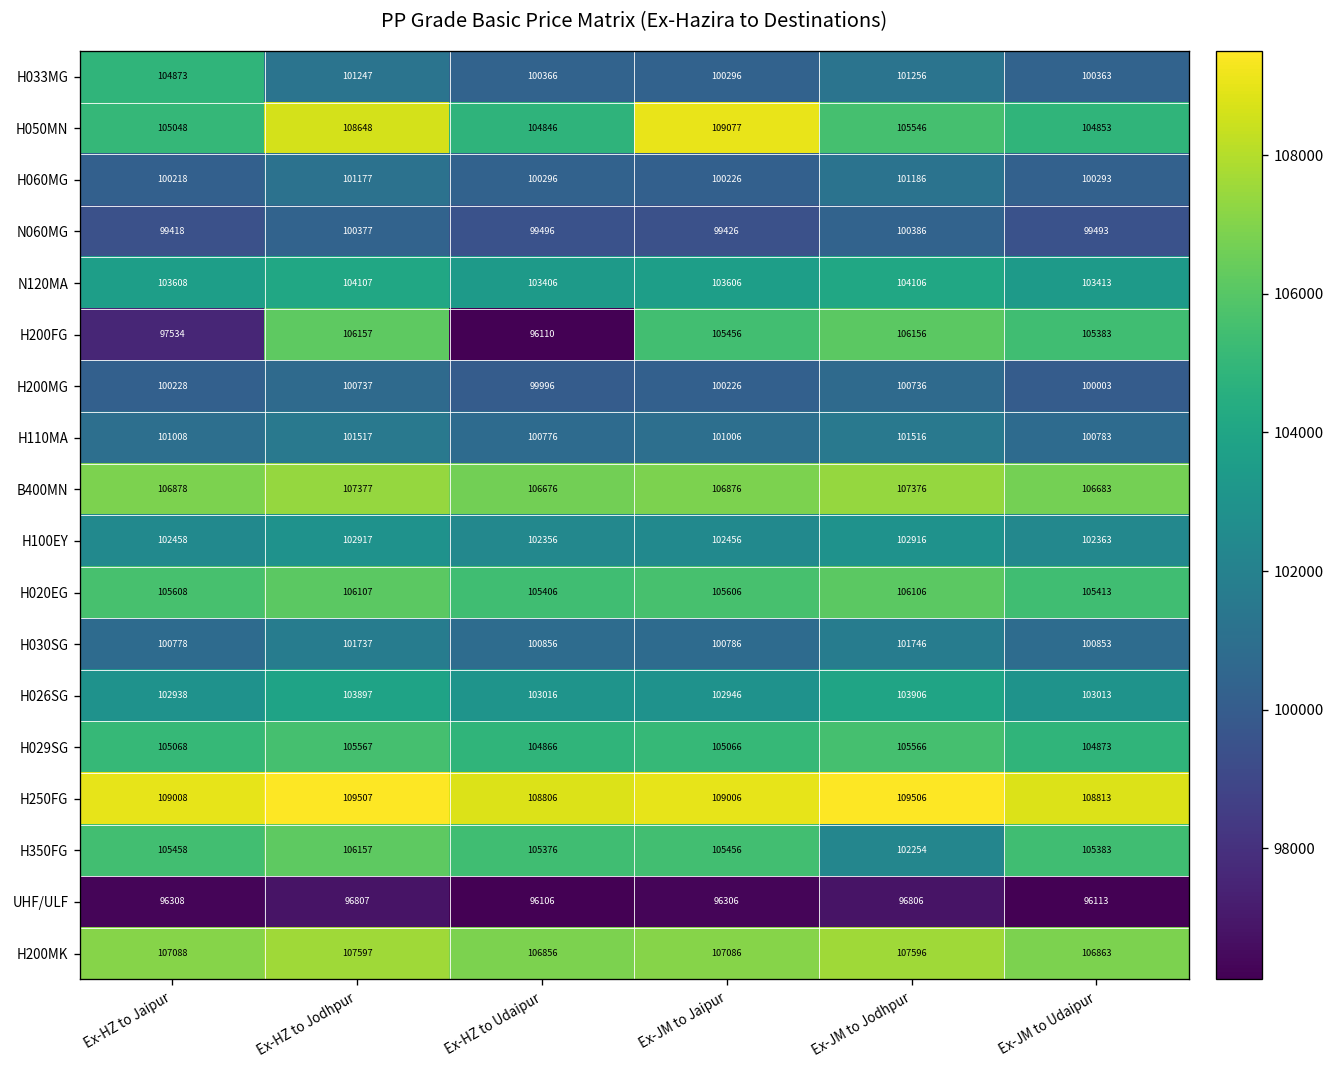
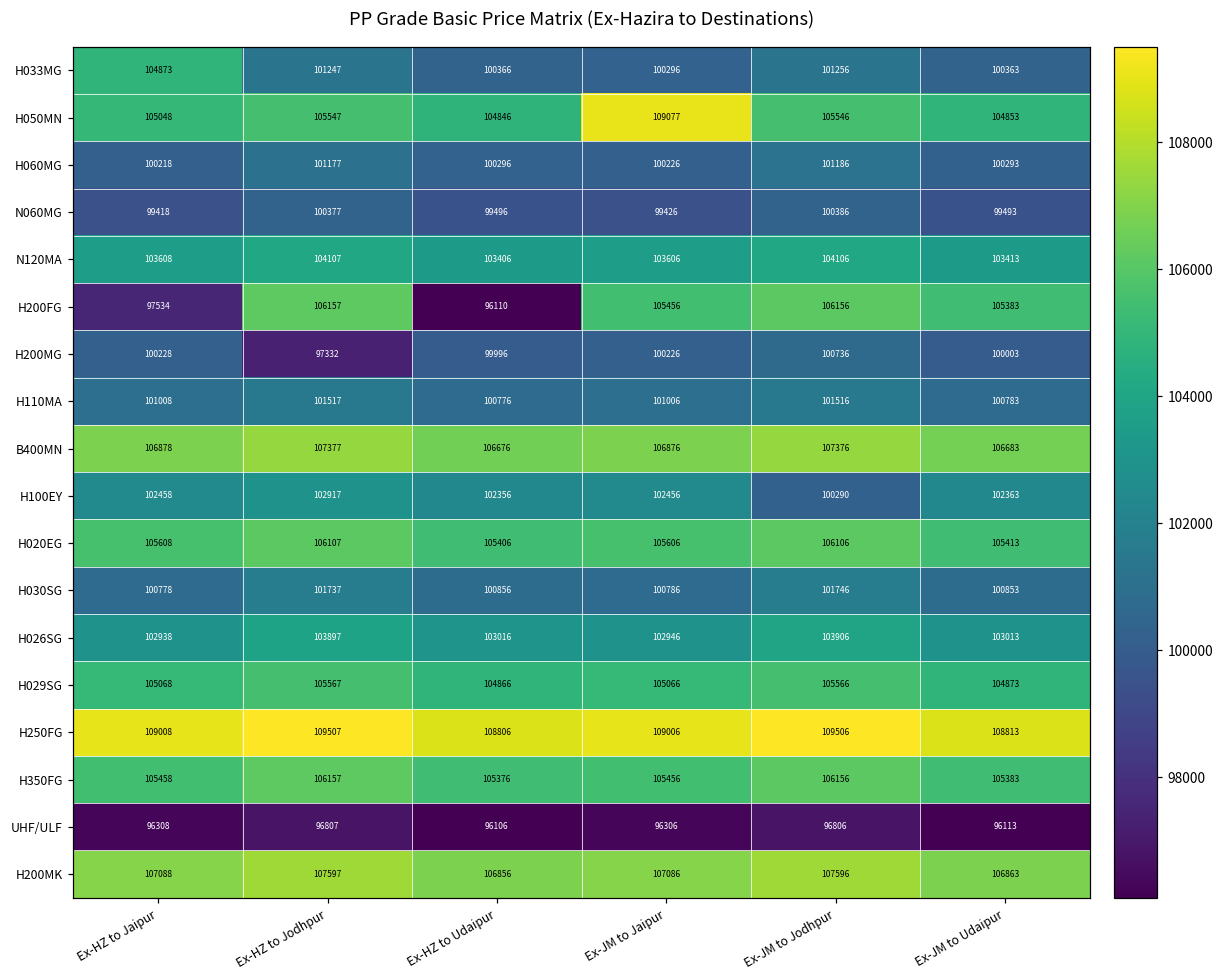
  {
    "H033MG": {
      "Ex-HZ to Jaipur": 104873,
      "Ex-HZ to Jodhpur": 101247,
      "Ex-HZ to Udaipur": 100366,
      "Ex-JM to Jaipur": 100296,
      "Ex-JM to Jodhpur": 101256,
      "Ex-JM to Udaipur": 100363
    },
    "H050MN": {
      "Ex-HZ to Jaipur": 105048,
-     "Ex-HZ to Jodhpur": 108648,
+     "Ex-HZ to Jodhpur": 105547,
      "Ex-HZ to Udaipur": 104846,
      "Ex-JM to Jaipur": 109077,
      "Ex-JM to Jodhpur": 105546,
      "Ex-JM to Udaipur": 104853
    },
    "H060MG": {
      "Ex-HZ to Jaipur": 100218,
      "Ex-HZ to Jodhpur": 101177,
      "Ex-HZ to Udaipur": 100296,
      "Ex-JM to Jaipur": 100226,
      "Ex-JM to Jodhpur": 101186,
      "Ex-JM to Udaipur": 100293
    },
    "N060MG": {
      "Ex-HZ to Jaipur": 99418,
      "Ex-HZ to Jodhpur": 100377,
      "Ex-HZ to Udaipur": 99496,
      "Ex-JM to Jaipur": 99426,
      "Ex-JM to Jodhpur": 100386,
      "Ex-JM to Udaipur": 99493
    },
    "N120MA": {
      "Ex-HZ to Jaipur": 103608,
      "Ex-HZ to Jodhpur": 104107,
      "Ex-HZ to Udaipur": 103406,
      "Ex-JM to Jaipur": 103606,
      "Ex-JM to Jodhpur": 104106,
      "Ex-JM to Udaipur": 103413
    },
    "H200FG": {
      "Ex-HZ to Jaipur": 97534,
      "Ex-HZ to Jodhpur": 106157,
      "Ex-HZ to Udaipur": 96110,
      "Ex-JM to Jaipur": 105456,
      "Ex-JM to Jodhpur": 106156,
      "Ex-JM to Udaipur": 105383
    },
    "H200MG": {
      "Ex-HZ to Jaipur": 100228,
-     "Ex-HZ to Jodhpur": 100737,
+     "Ex-HZ to Jodhpur": 97332,
      "Ex-HZ to Udaipur": 99996,
      "Ex-JM to Jaipur": 100226,
      "Ex-JM to Jodhpur": 100736,
      "Ex-JM to Udaipur": 100003
    },
    "H110MA": {
      "Ex-HZ to Jaipur": 101008,
      "Ex-HZ to Jodhpur": 101517,
      "Ex-HZ to Udaipur": 100776,
      "Ex-JM to Jaipur": 101006,
      "Ex-JM to Jodhpur": 101516,
      "Ex-JM to Udaipur": 100783
    },
    "B400MN": {
      "Ex-HZ to Jaipur": 106878,
      "Ex-HZ to Jodhpur": 107377,
      "Ex-HZ to Udaipur": 106676,
      "Ex-JM to Jaipur": 106876,
      "Ex-JM to Jodhpur": 107376,
      "Ex-JM to Udaipur": 106683
    },
    "H100EY": {
      "Ex-HZ to Jaipur": 102458,
      "Ex-HZ to Jodhpur": 102917,
      "Ex-HZ to Udaipur": 102356,
      "Ex-JM to Jaipur": 102456,
-     "Ex-JM to Jodhpur": 102916,
+     "Ex-JM to Jodhpur": 100290,
      "Ex-JM to Udaipur": 102363
    },
    "H020EG": {
      "Ex-HZ to Jaipur": 105608,
      "Ex-HZ to Jodhpur": 106107,
      "Ex-HZ to Udaipur": 105406,
      "Ex-JM to Jaipur": 105606,
      "Ex-JM to Jodhpur": 106106,
      "Ex-JM to Udaipur": 105413
    },
    "H030SG": {
      "Ex-HZ to Jaipur": 100778,
      "Ex-HZ to Jodhpur": 101737,
      "Ex-HZ to Udaipur": 100856,
      "Ex-JM to Jaipur": 100786,
      "Ex-JM to Jodhpur": 101746,
      "Ex-JM to Udaipur": 100853
    },
    "H026SG": {
      "Ex-HZ to Jaipur": 102938,
      "Ex-HZ to Jodhpur": 103897,
      "Ex-HZ to Udaipur": 103016,
      "Ex-JM to Jaipur": 102946,
      "Ex-JM to Jodhpur": 103906,
      "Ex-JM to Udaipur": 103013
    },
    "H029SG": {
      "Ex-HZ to Jaipur": 105068,
      "Ex-HZ to Jodhpur": 105567,
      "Ex-HZ to Udaipur": 104866,
      "Ex-JM to Jaipur": 105066,
      "Ex-JM to Jodhpur": 105566,
      "Ex-JM to Udaipur": 104873
    },
    "H250FG": {
      "Ex-HZ to Jaipur": 109008,
      "Ex-HZ to Jodhpur": 109507,
      "Ex-HZ to Udaipur": 108806,
      "Ex-JM to Jaipur": 109006,
      "Ex-JM to Jodhpur": 109506,
      "Ex-JM to Udaipur": 108813
    },
    "H350FG": {
      "Ex-HZ to Jaipur": 105458,
      "Ex-HZ to Jodhpur": 106157,
      "Ex-HZ to Udaipur": 105376,
      "Ex-JM to Jaipur": 105456,
-     "Ex-JM to Jodhpur": 102254,
+     "Ex-JM to Jodhpur": 106156,
      "Ex-JM to Udaipur": 105383
    },
    "UHF/ULF": {
      "Ex-HZ to Jaipur": 96308,
      "Ex-HZ to Jodhpur": 96807,
      "Ex-HZ to Udaipur": 96106,
      "Ex-JM to Jaipur": 96306,
      "Ex-JM to Jodhpur": 96806,
      "Ex-JM to Udaipur": 96113
    },
    "H200MK": {
      "Ex-HZ to Jaipur": 107088,
      "Ex-HZ to Jodhpur": 107597,
      "Ex-HZ to Udaipur": 106856,
      "Ex-JM to Jaipur": 107086,
      "Ex-JM to Jodhpur": 107596,
      "Ex-JM to Udaipur": 106863
    }
  }
